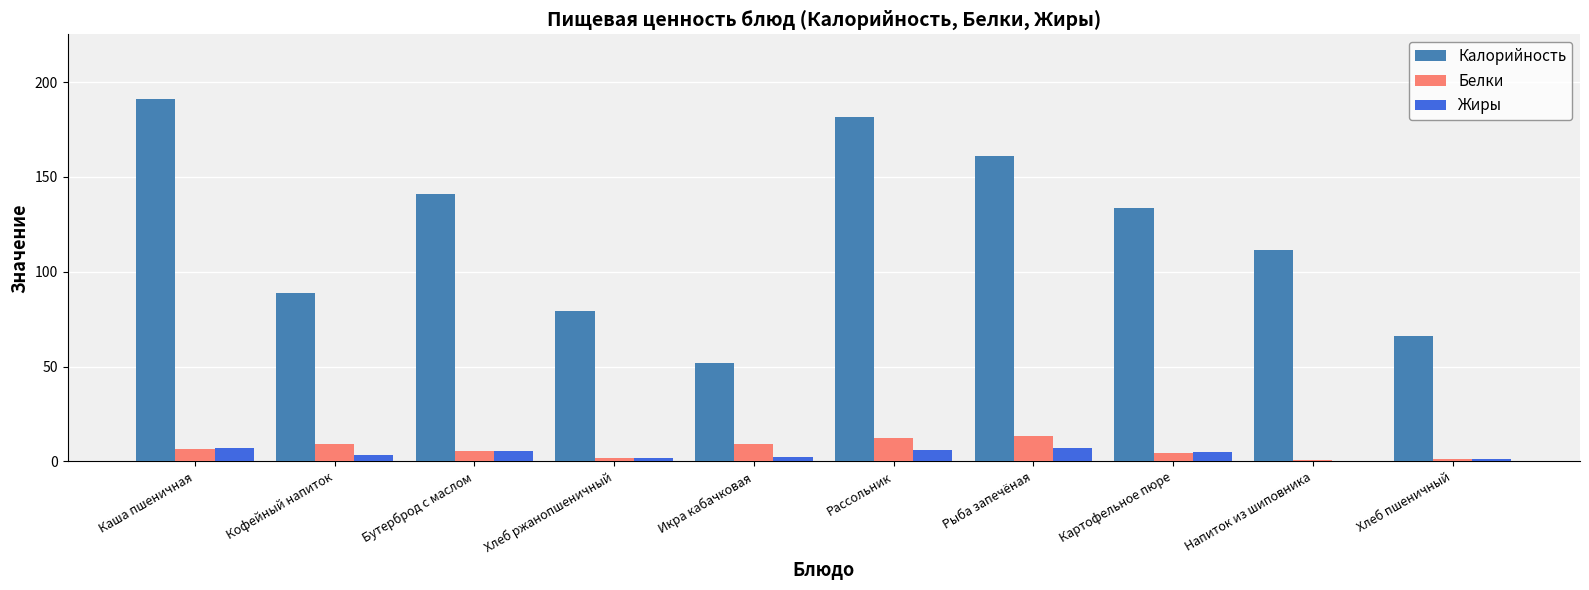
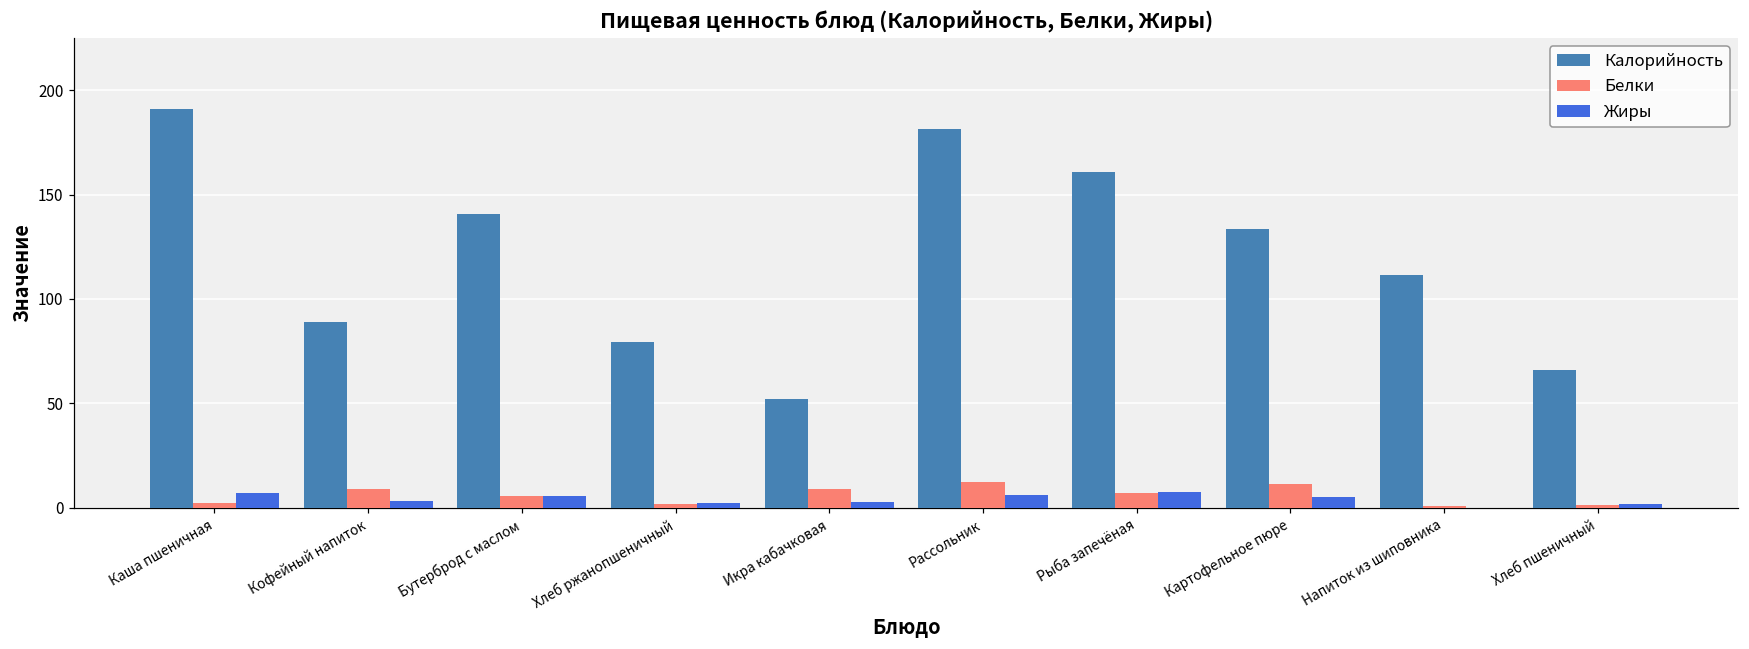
  {
    "Белки": {
-     "Каша пшеничная": 7,
+     "Каша пшеничная": 2,
      "Кофейный напиток": 9,
      "Бутерброд с маслом": 5,
      "Хлеб ржанопшеничный": 2,
      "Икра кабачковая": 9,
      "Рассольник": 12,
-     "Рыба запечёная": 13,
-     "Картофельное пюре": 5
+     "Рыба запечёная": 7,
+     "Картофельное пюре": 12
    }
  }
